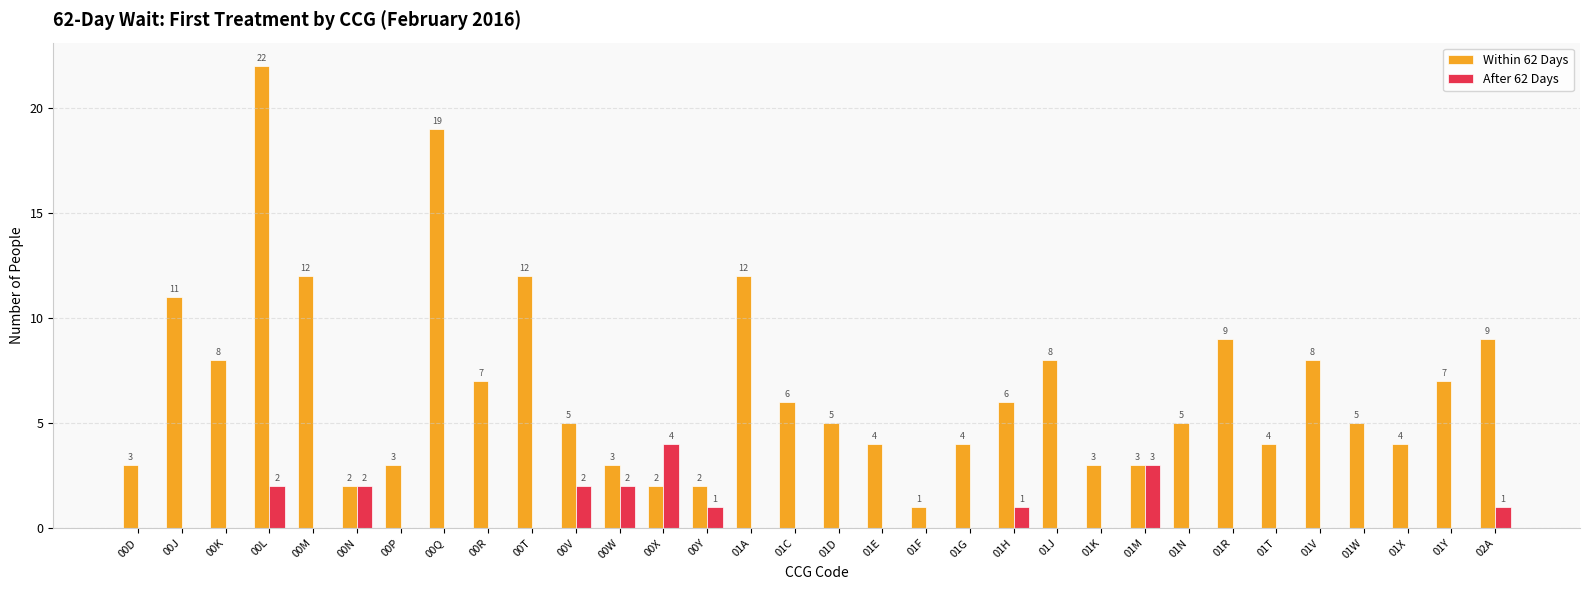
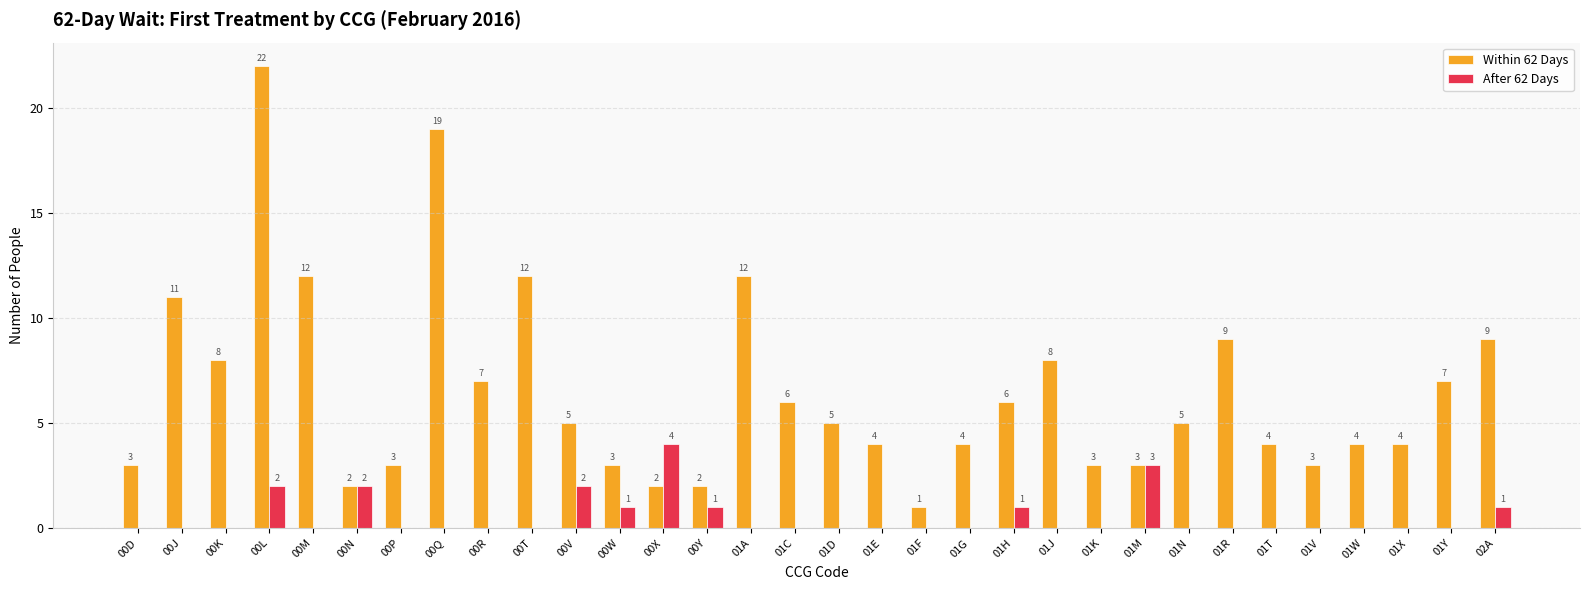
  {
    "Within 62 Days": {
      "00D": 3,
      "00J": 11,
      "00K": 8,
      "00L": 22,
      "00M": 12,
      "00N": 2,
      "00P": 3,
      "00Q": 19,
      "00R": 7,
      "00T": 12,
      "00V": 5,
      "00W": 3,
      "00X": 2,
      "00Y": 2,
      "01A": 12,
      "01C": 6,
      "01D": 5,
      "01E": 4,
      "01F": 1,
      "01G": 4,
      "01H": 6,
      "01J": 8,
      "01K": 3,
      "01M": 3,
      "01N": 5,
      "01R": 9,
      "01T": 4,
-     "01V": 8,
-     "01W": 5,
+     "01V": 3,
+     "01W": 4,
      "01X": 4,
      "01Y": 7,
      "02A": 9
    },
    "After 62 Days": {
      "00L": 2,
      "00N": 2,
      "00V": 2,
-     "00W": 2,
+     "00W": 1,
      "00X": 4,
      "00Y": 1,
      "01H": 1,
      "01M": 3,
      "02A": 1
    }
  }
